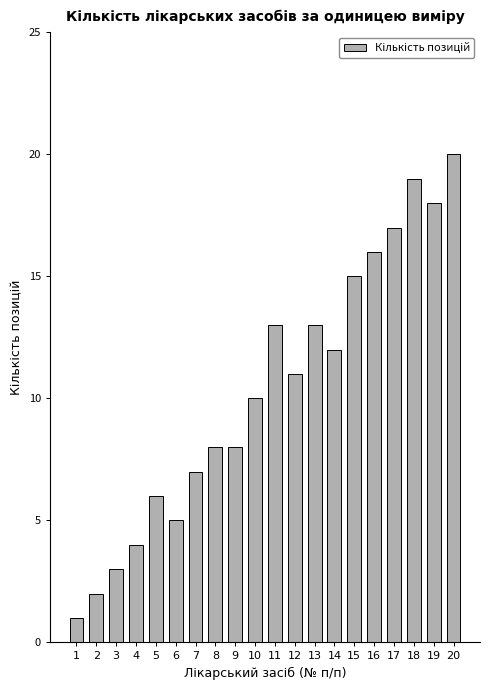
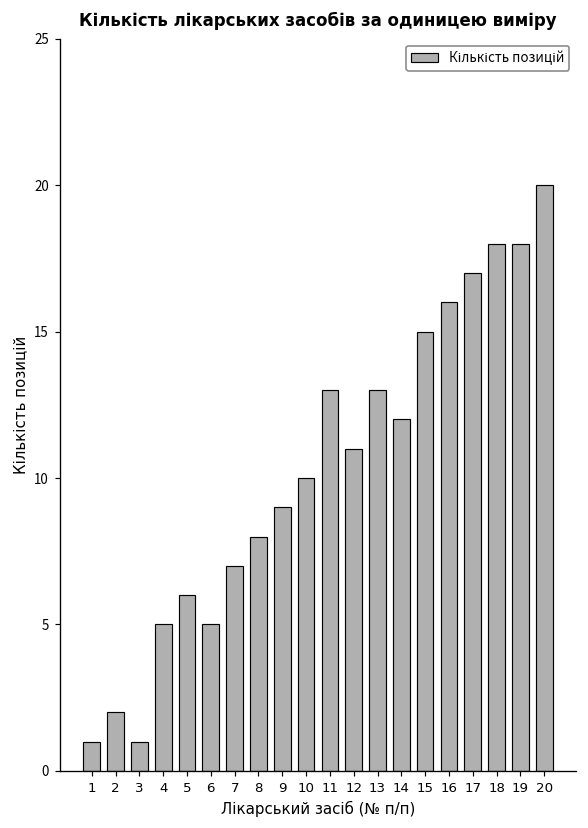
  {
    "1": 1,
    "2": 2,
-   "3": 3,
-   "4": 4,
+   "3": 1,
+   "4": 5,
    "5": 6,
    "6": 5,
    "7": 7,
    "8": 8,
-   "9": 8,
+   "9": 9,
    "10": 10,
    "11": 13,
    "12": 11,
    "13": 13,
    "14": 12,
    "15": 15,
    "16": 16,
    "17": 17,
-   "18": 19,
+   "18": 18,
    "19": 18,
    "20": 20
  }
